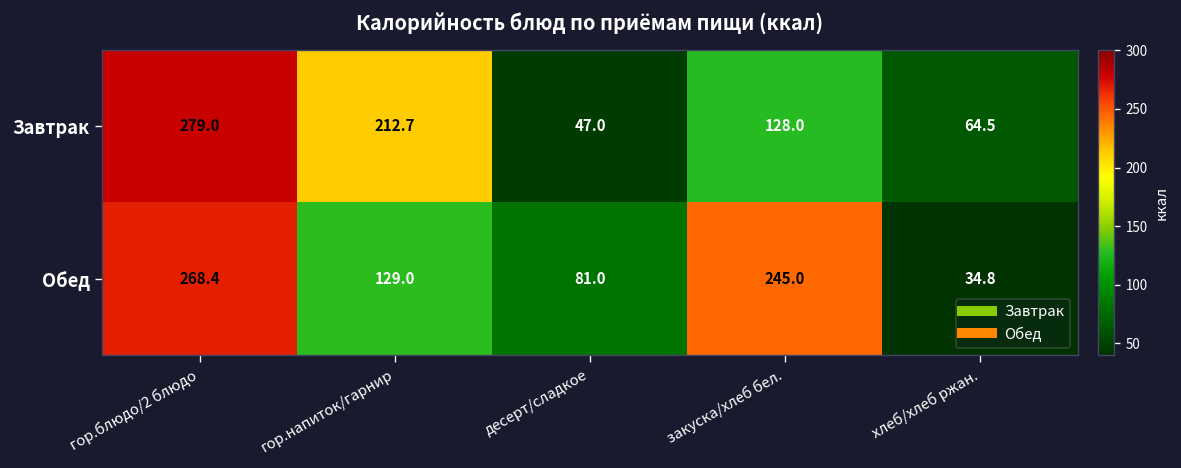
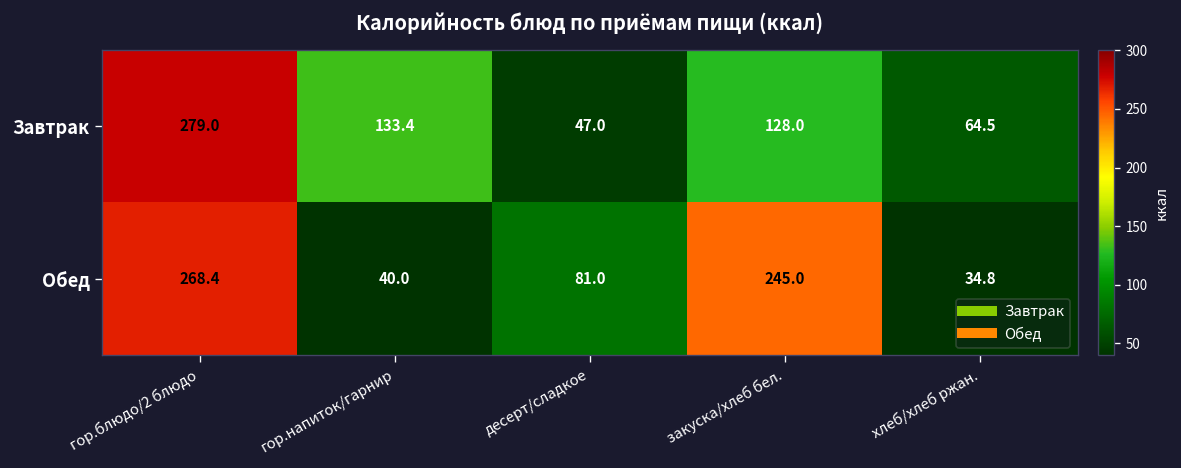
  {
    "Завтрак": {
      "гор.блюдо/2 блюдо": 279.0,
-     "гор.напиток/гарнир": 212.7,
+     "гор.напиток/гарнир": 133.4,
      "десерт/сладкое": 47.0,
      "закуска/хлеб бел.": 128.0,
      "хлеб/хлеб ржан.": 64.5
    },
    "Обед": {
      "гор.блюдо/2 блюдо": 268.4,
-     "гор.напиток/гарнир": 129.0,
+     "гор.напиток/гарнир": 40.0,
      "десерт/сладкое": 81.0,
      "закуска/хлеб бел.": 245.0,
      "хлеб/хлеб ржан.": 34.8
    }
  }
